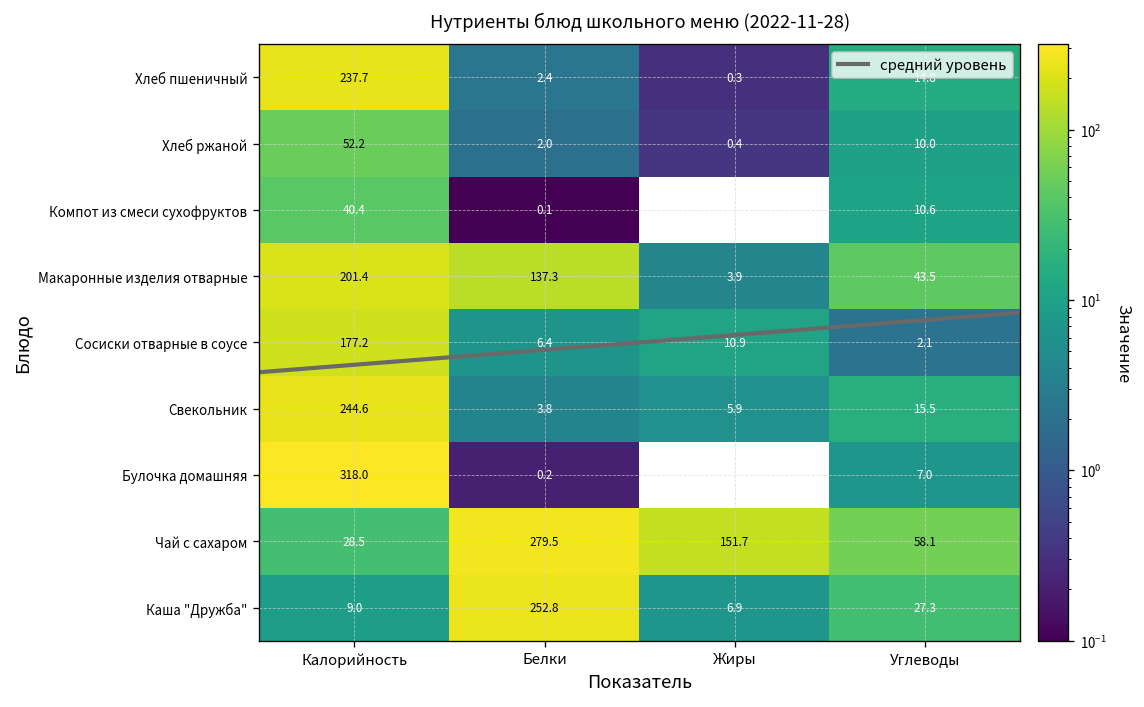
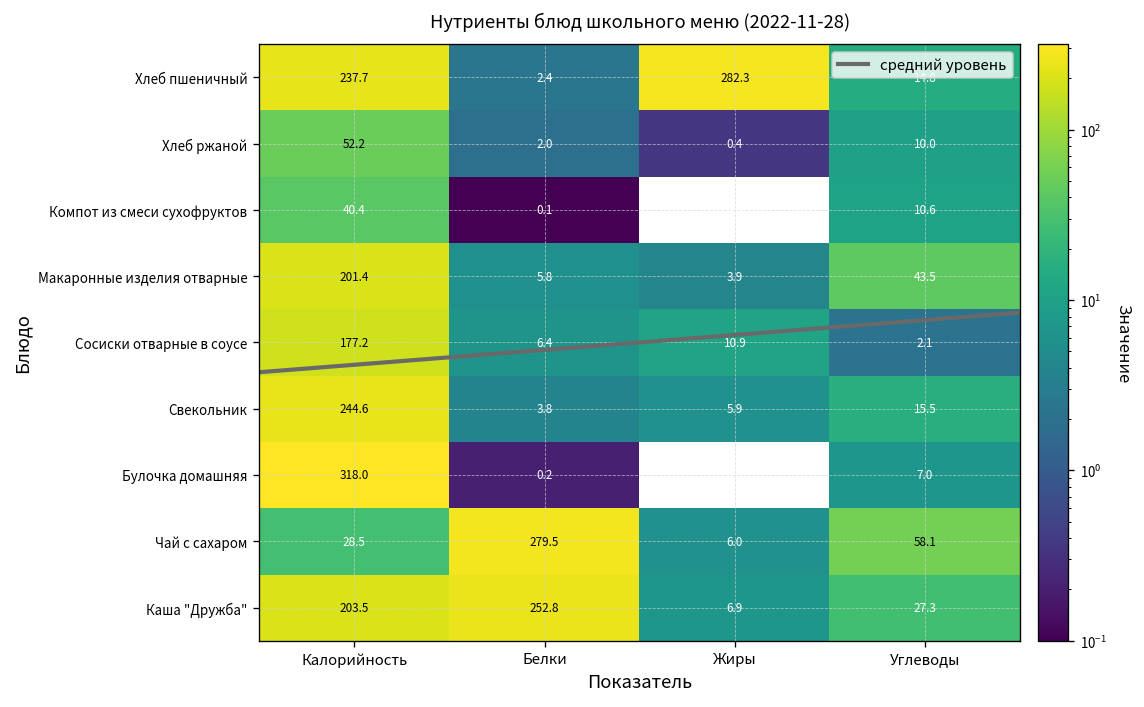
  {
    "Хлеб пшеничный": {
      "Калорийность": 237.7,
      "Белки": 2.4,
-     "Жиры": 0.3
+     "Жиры": 282.3
    },
    "Хлеб ржаной": {
      "Калорийность": 52.2,
      "Белки": 2.0,
      "Жиры": 0.4,
      "Углеводы": 10.0
    },
    "Компот из смеси сухофруктов": {
      "Калорийность": 40.4,
      "Белки": 0.1,
      "Углеводы": 10.6
    },
    "Макаронные изделия отварные": {
      "Калорийность": 201.4,
-     "Белки": 137.3,
+     "Белки": 5.8,
      "Жиры": 3.9,
      "Углеводы": 43.5
    },
    "Сосиски отварные в соусе": {
      "Калорийность": 177.2,
      "Углеводы": 2.1
    },
    "Свекольник": {
      "Калорийность": 244.6,
      "Белки": 3.8,
      "Жиры": 5.9,
      "Углеводы": 15.5
    },
    "Булочка домашняя": {
      "Калорийность": 318.0,
      "Белки": 0.2,
      "Углеводы": 7.0
    },
    "Чай с сахаром": {
      "Калорийность": 28.5,
      "Белки": 279.5,
-     "Жиры": 151.7,
+     "Жиры": 6.0,
      "Углеводы": 58.1
    },
    "Каша \"Дружба\"": {
-     "Калорийность": 9.0,
+     "Калорийность": 203.5,
      "Белки": 252.8,
      "Жиры": 6.9,
      "Углеводы": 27.3
    }
  }
